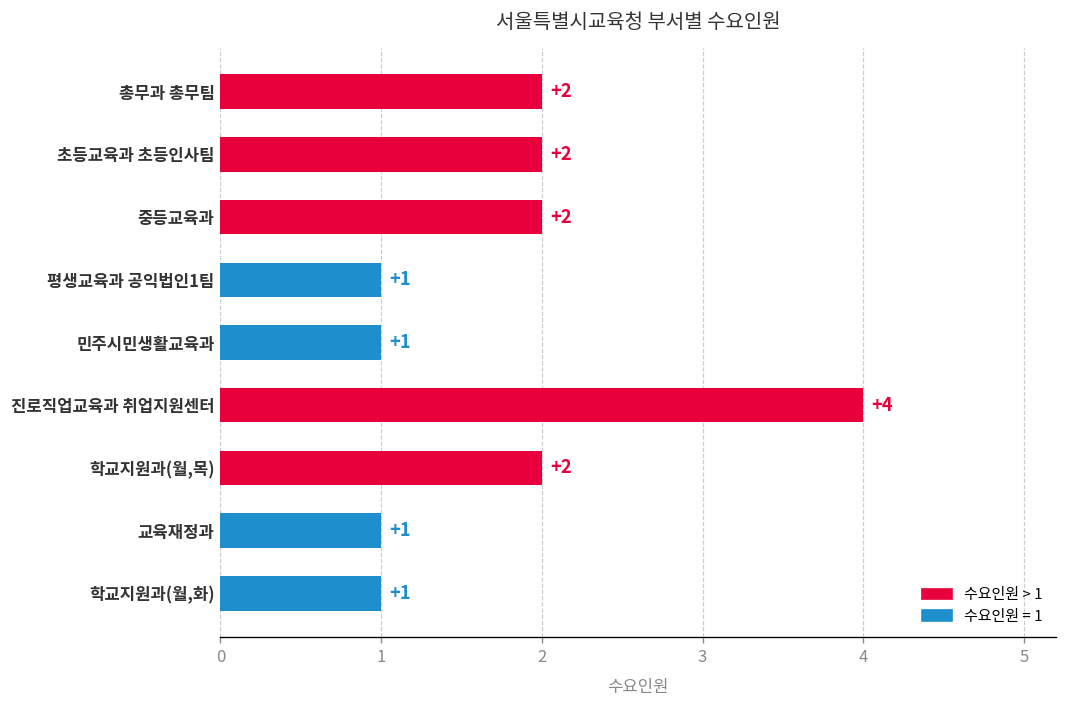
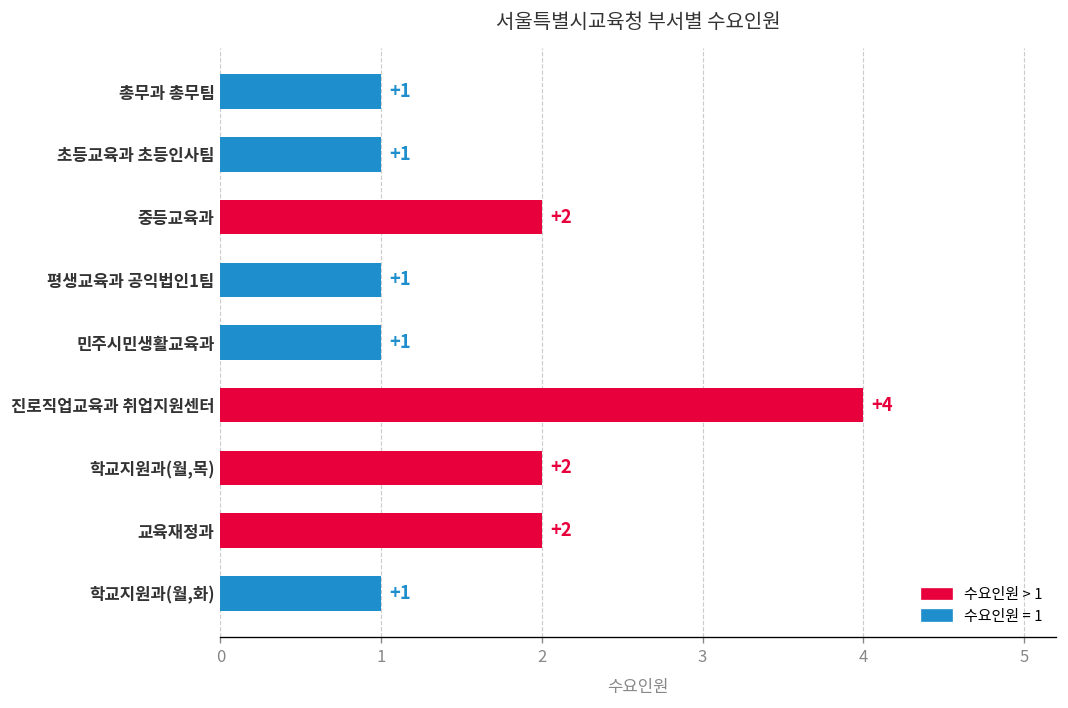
  {
-   "총무과 총무팀": "+2",
-   "초등교육과 초등인사팀": "+2",
+   "총무과 총무팀": "+1",
+   "초등교육과 초등인사팀": "+1",
    "중등교육과": "+2",
    "평생교육과 공익법인1팀": "+1",
    "민주시민생활교육과": "+1",
    "진로직업교육과 취업지원센터": "+4",
    "학교지원과(월,목)": "+2",
-   "교육재정과": "+1",
+   "교육재정과": "+2",
    "학교지원과(월,화)": "+1"
  }
